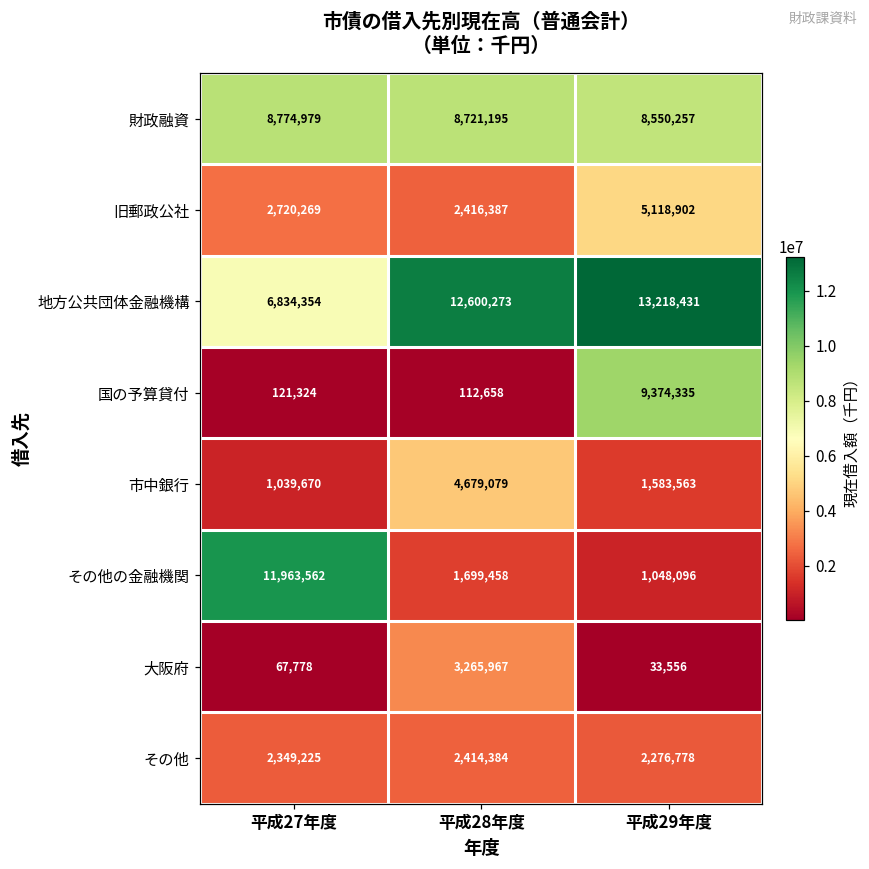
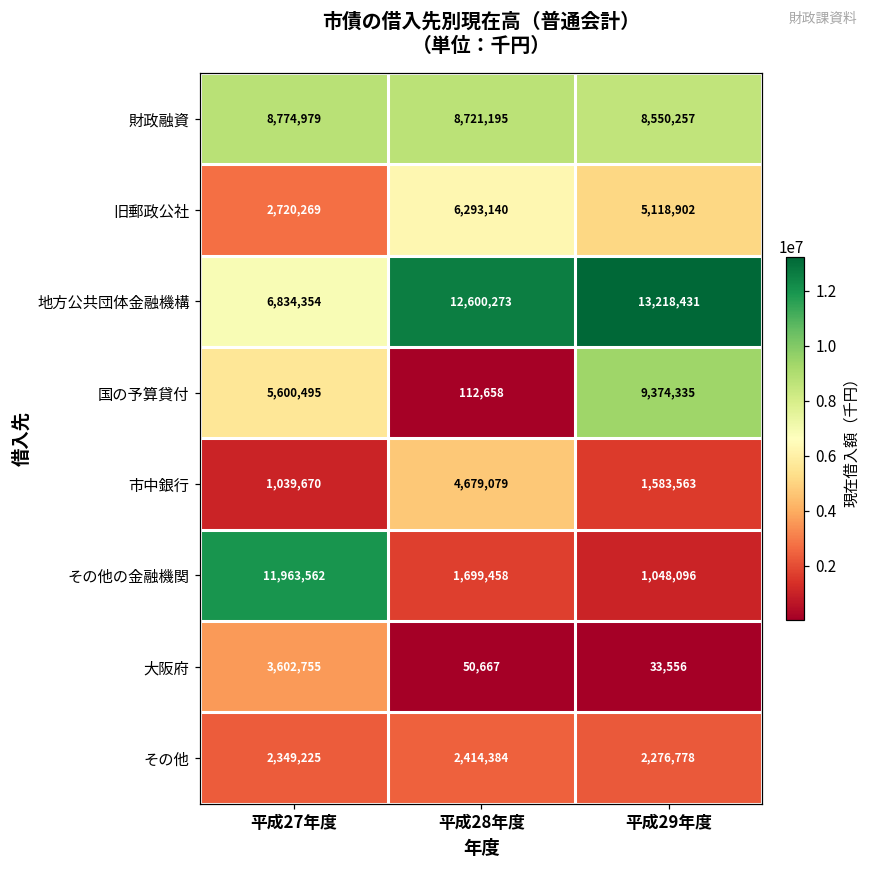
  {
    "財政融資": {
      "平成27年度": "8,774,979",
      "平成28年度": "8,721,195",
      "平成29年度": "8,550,257"
    },
    "旧郵政公社": {
      "平成27年度": "2,720,269",
-     "平成28年度": "2,416,387",
+     "平成28年度": "6,293,140",
      "平成29年度": "5,118,902"
    },
    "地方公共団体金融機構": {
      "平成27年度": "6,834,354",
      "平成28年度": "12,600,273",
      "平成29年度": "13,218,431"
    },
    "国の予算貸付": {
-     "平成27年度": "121,324",
+     "平成27年度": "5,600,495",
      "平成28年度": "112,658",
      "平成29年度": "9,374,335"
    },
    "市中銀行": {
      "平成27年度": "1,039,670",
      "平成28年度": "4,679,079",
      "平成29年度": "1,583,563"
    },
    "その他の金融機関": {
      "平成27年度": "11,963,562",
      "平成28年度": "1,699,458",
      "平成29年度": "1,048,096"
    },
    "大阪府": {
-     "平成27年度": "67,778",
-     "平成28年度": "3,265,967",
+     "平成27年度": "3,602,755",
+     "平成28年度": "50,667",
      "平成29年度": "33,556"
    },
    "その他": {
      "平成27年度": "2,349,225",
      "平成28年度": "2,414,384",
      "平成29年度": "2,276,778"
    }
  }
